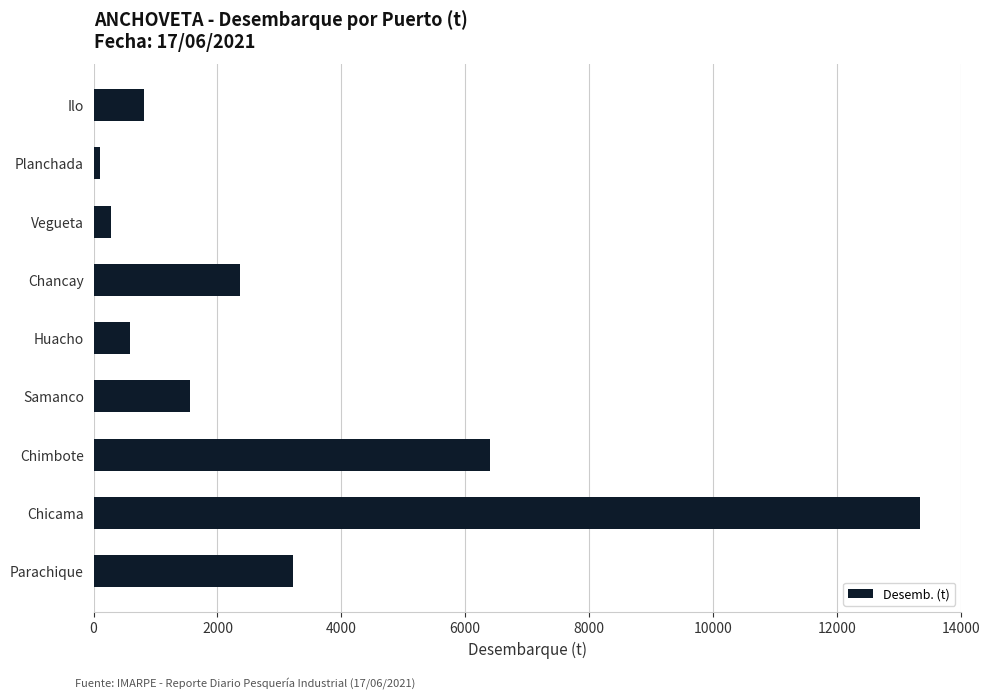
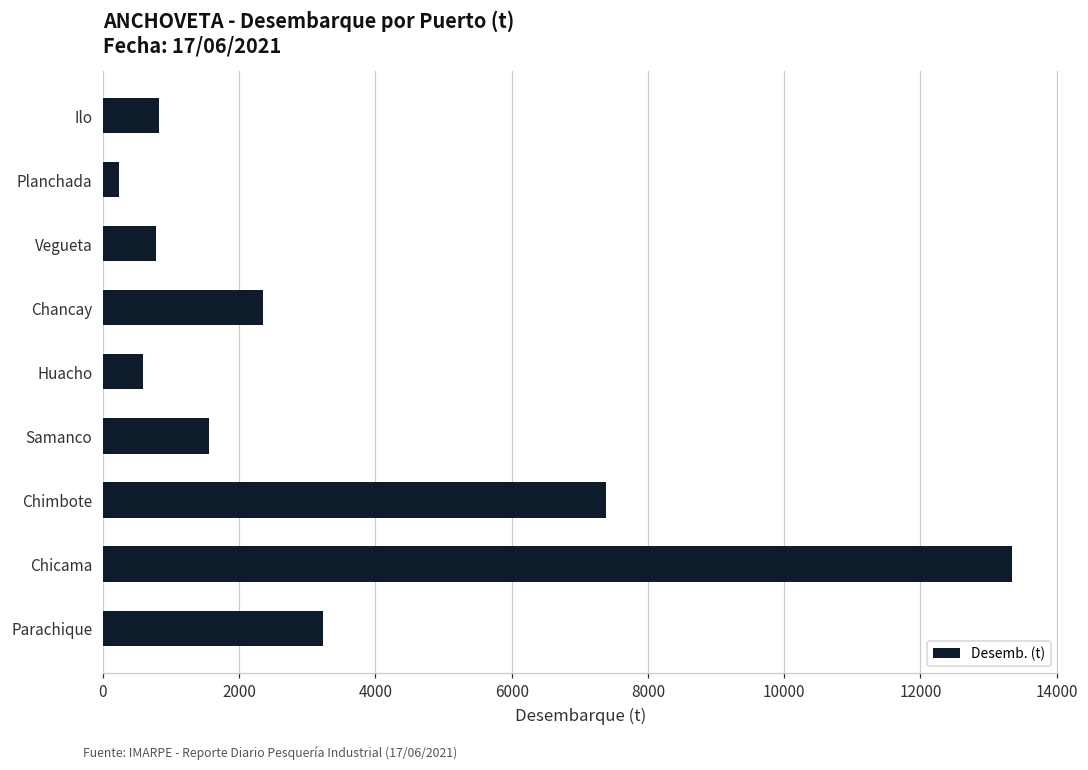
  {
    "Ilo": 800,
-   "Planchada": 100,
-   "Vegueta": 300,
+   "Planchada": 200,
+   "Vegueta": 800,
    "Chancay": 2400,
    "Huacho": 600,
    "Samanco": 1600,
-   "Chimbote": 6400,
+   "Chimbote": 7400,
    "Chicama": 13300,
    "Parachique": 3200
  }
